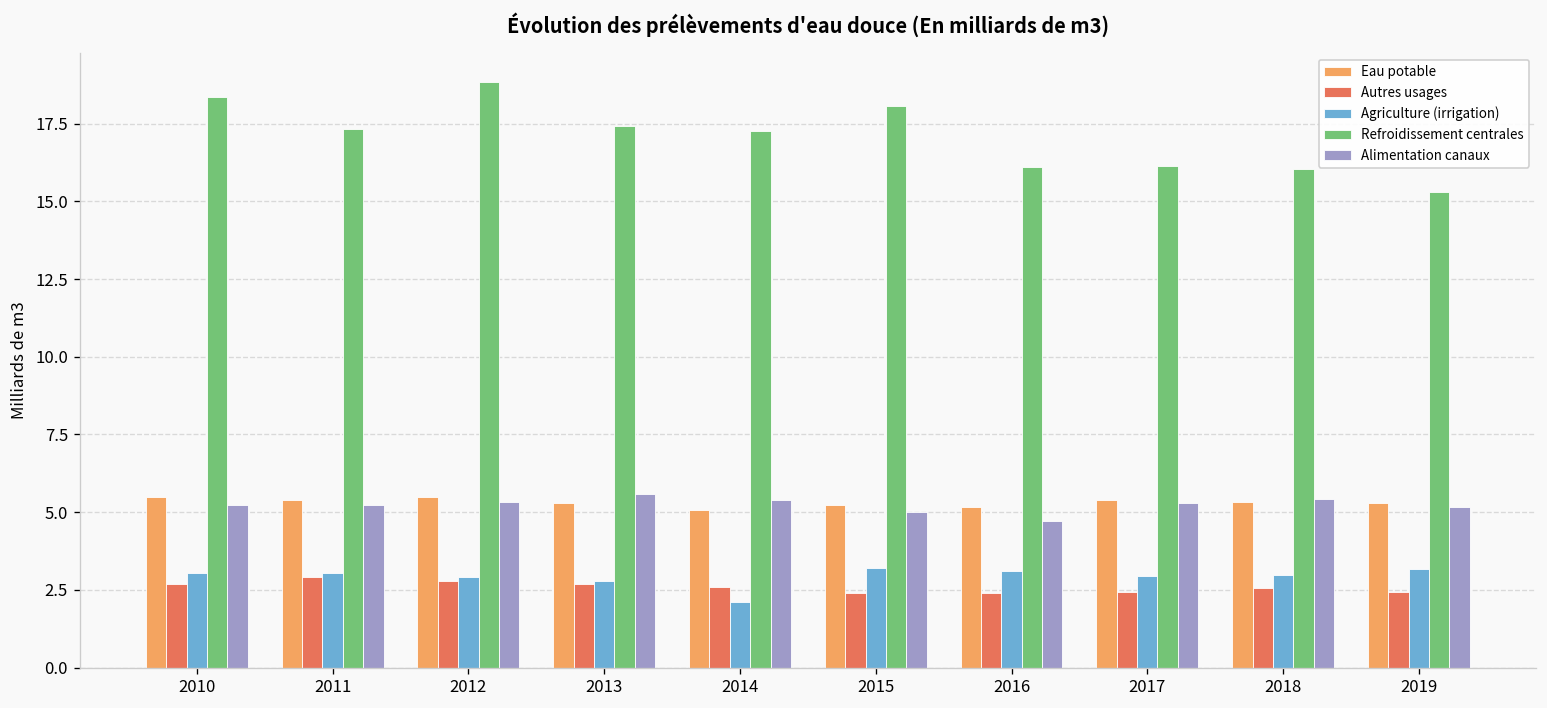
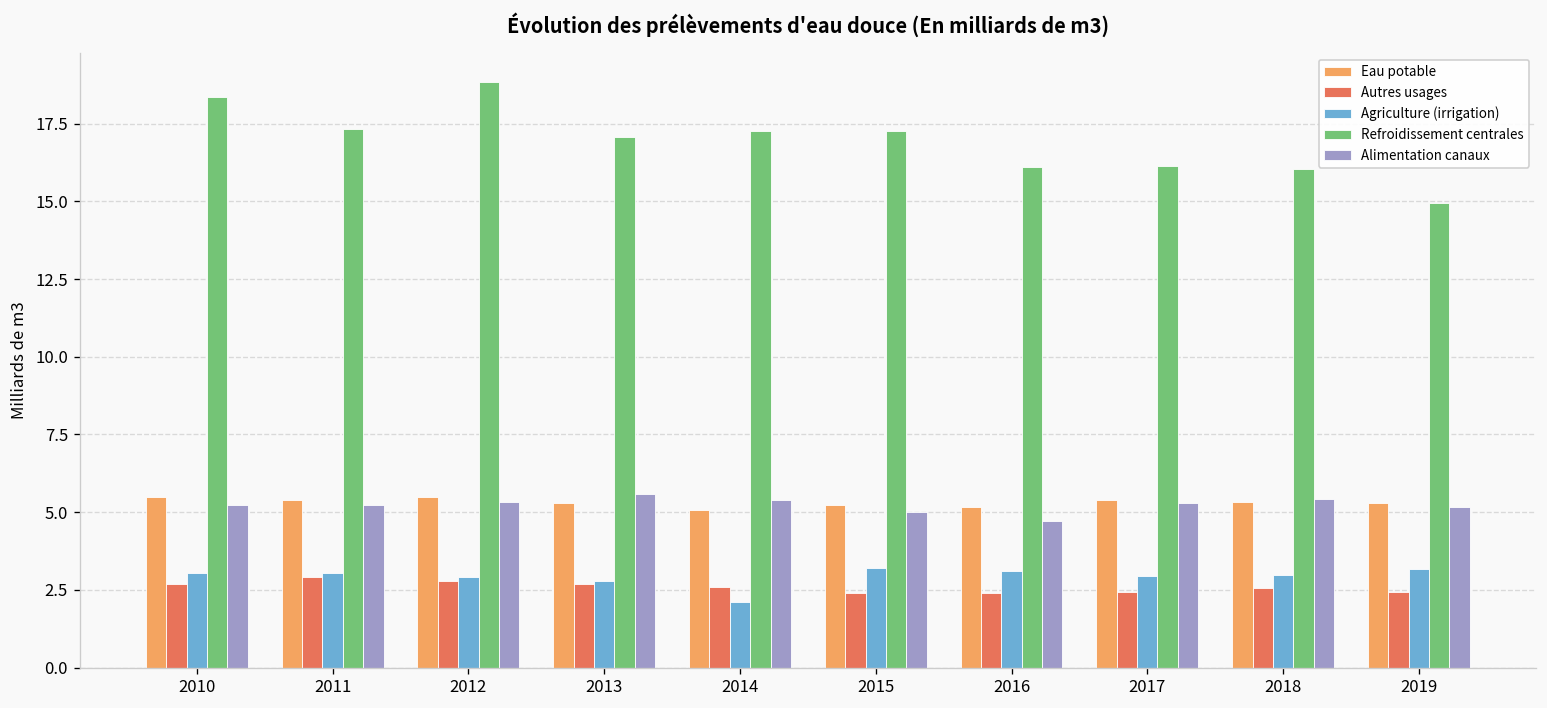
  {
    "Refroidissement centrales": {
      "2010": 18.4,
      "2011": 17.3,
      "2012": 18.8,
-     "2013": 17.4,
+     "2013": 17.1,
      "2014": 17.2,
-     "2015": 18.1,
+     "2015": 17.3,
      "2016": 16.1,
      "2017": 16.1,
      "2018": 16.0,
-     "2019": 15.3
+     "2019": 15.0
    }
  }
